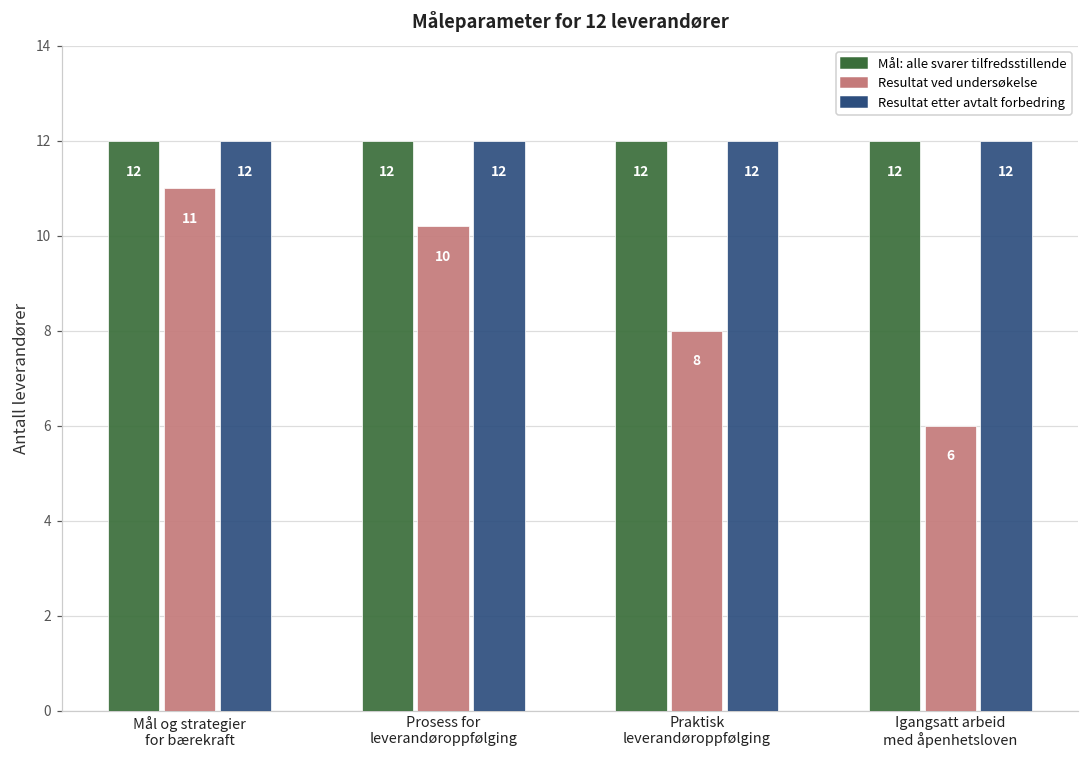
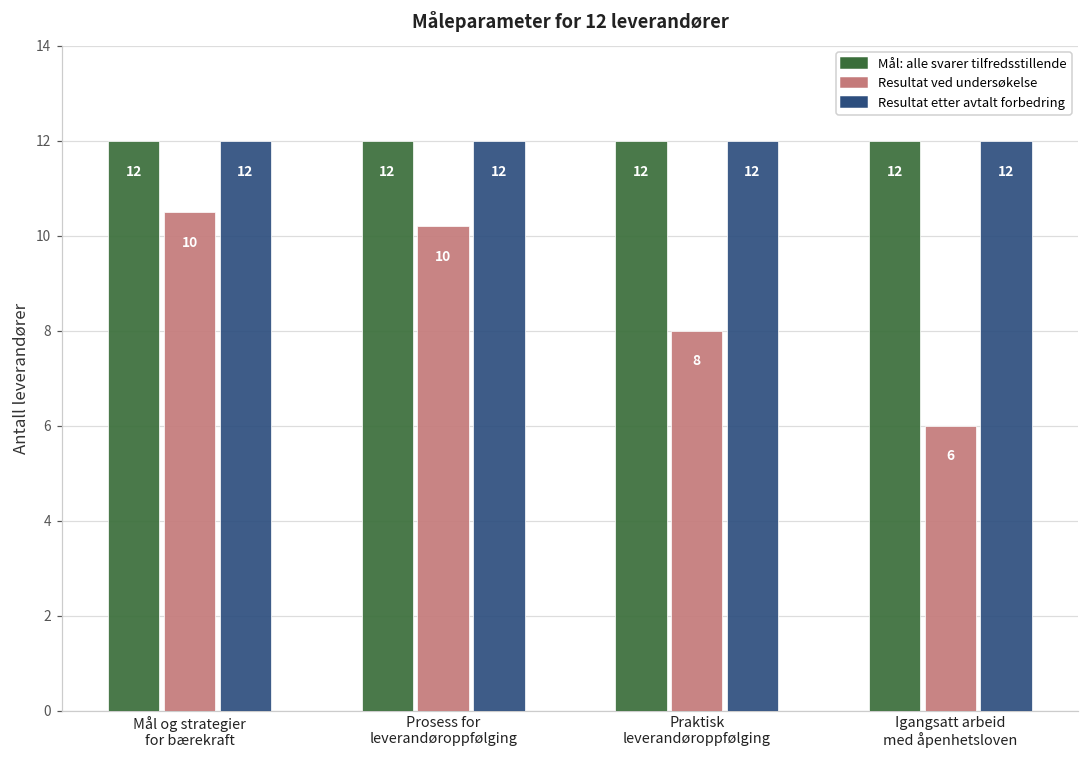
  {
    "Mål: alle svarer tilfredsstillende": {
      "Mål og strategier for bærekraft": 12,
      "Prosess for leverandøroppfølging": 12,
      "Praktisk leverandøroppfølging": 12,
      "Igangsatt arbeid med åpenhetsloven": 12
    },
    "Resultat ved undersøkelse": {
-     "Mål og strategier for bærekraft": 11,
+     "Mål og strategier for bærekraft": 10,
      "Prosess for leverandøroppfølging": 10,
      "Praktisk leverandøroppfølging": 8,
      "Igangsatt arbeid med åpenhetsloven": 6
    },
    "Resultat etter avtalt forbedring": {
      "Mål og strategier for bærekraft": 12,
      "Prosess for leverandøroppfølging": 12,
      "Praktisk leverandøroppfølging": 12,
      "Igangsatt arbeid med åpenhetsloven": 12
    }
  }
